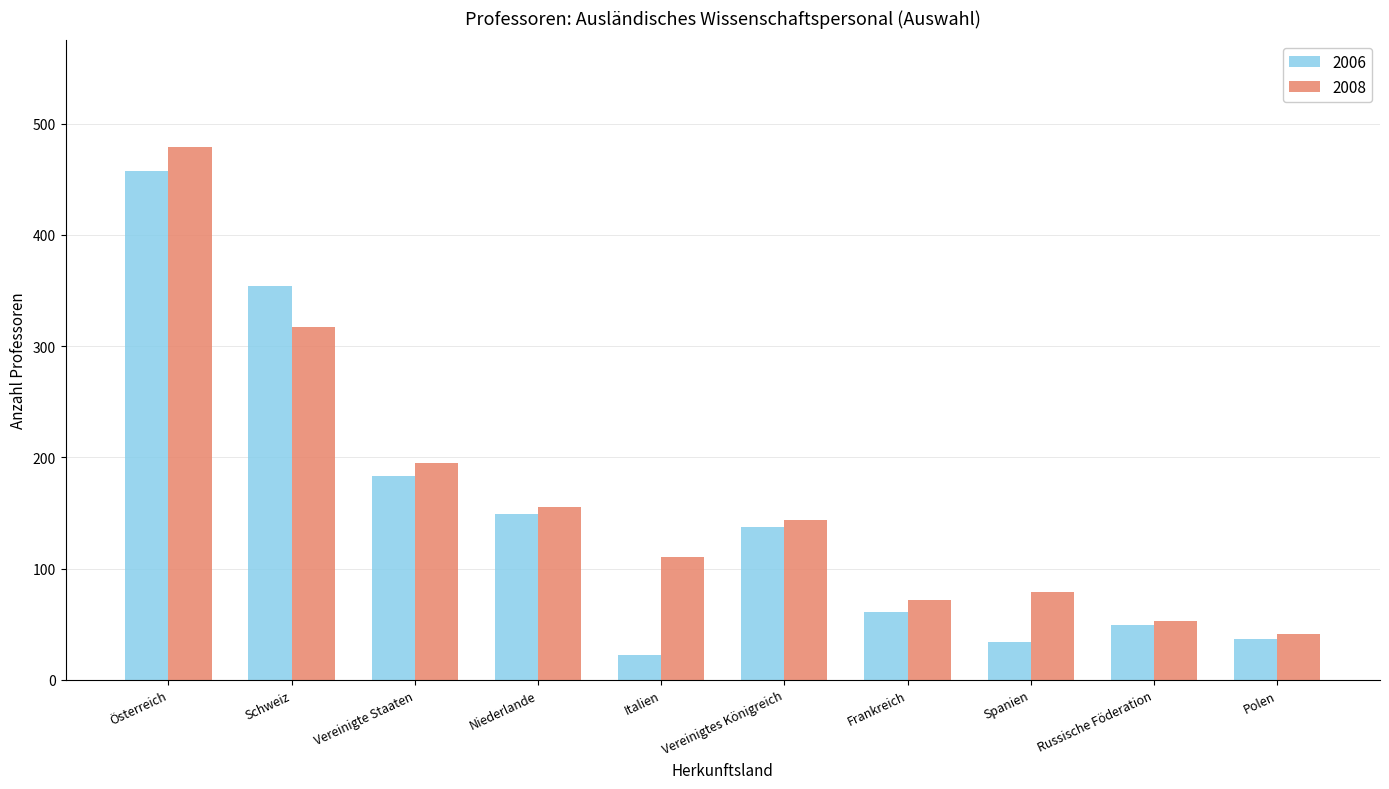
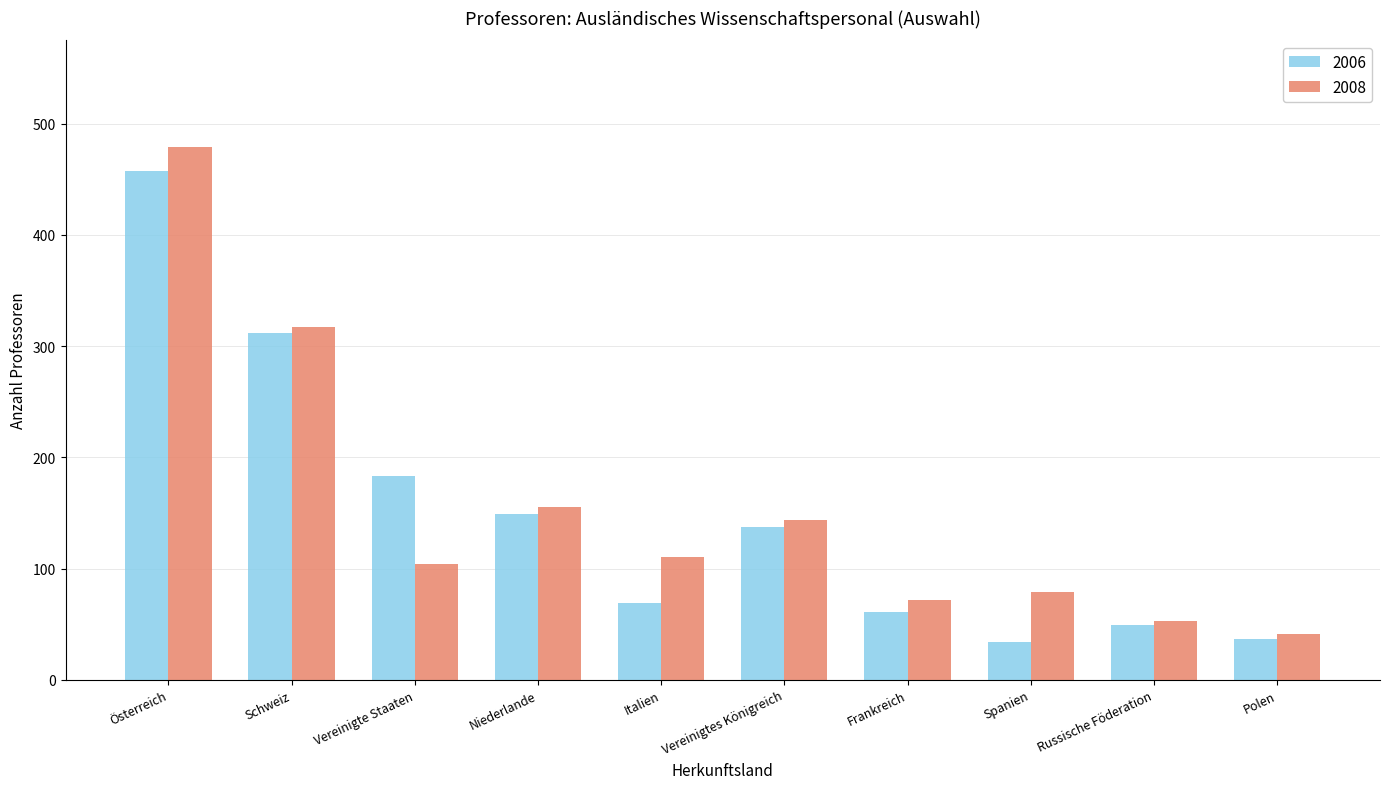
  {
    "2006": {
      "Österreich": 457,
-     "Schweiz": 354,
+     "Schweiz": 312,
      "Vereinigte Staaten": 183,
      "Niederlande": 149,
-     "Italien": 22,
+     "Italien": 69,
      "Vereinigtes Königreich": 137,
      "Frankreich": 61,
      "Spanien": 34,
      "Russische Föderation": 49,
      "Polen": 37
    },
    "2008": {
      "Österreich": 479,
      "Schweiz": 317,
-     "Vereinigte Staaten": 195,
+     "Vereinigte Staaten": 104,
      "Niederlande": 155,
      "Italien": 110,
      "Vereinigtes Königreich": 144,
      "Frankreich": 72,
      "Spanien": 79,
      "Russische Föderation": 53,
      "Polen": 41
    }
  }
